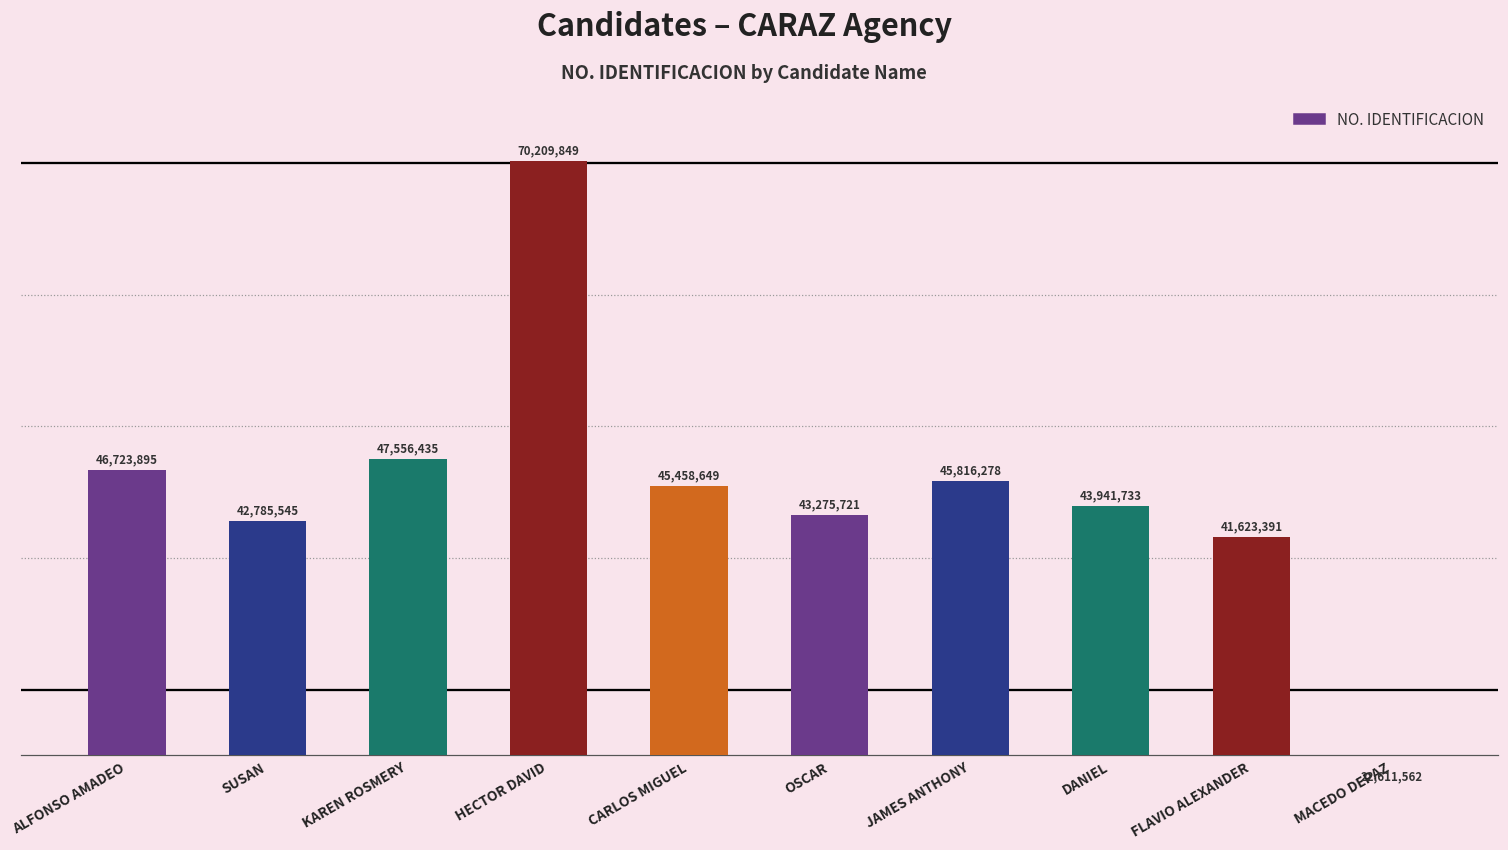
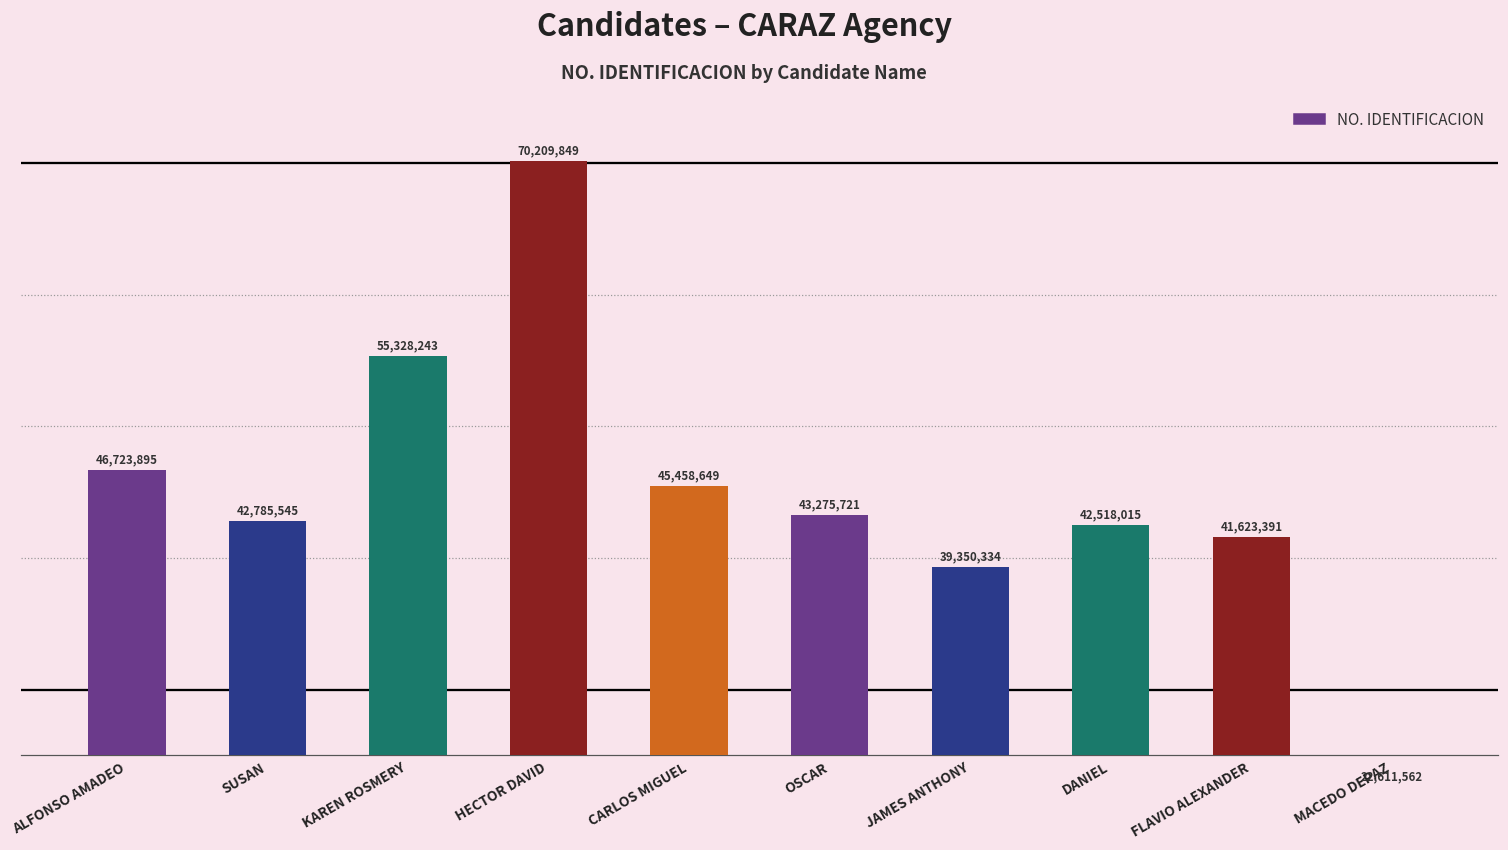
  {
    "ALFONSO AMADEO": "46,723,895",
    "SUSAN": "42,785,545",
-   "KAREN ROSMERY": "47,556,435",
+   "KAREN ROSMERY": "55,328,243",
    "HECTOR DAVID": "70,209,849",
    "CARLOS MIGUEL": "45,458,649",
    "OSCAR": "43,275,721",
-   "JAMES ANTHONY": "45,816,278",
-   "DANIEL": "43,941,733",
+   "JAMES ANTHONY": "39,350,334",
+   "DANIEL": "42,518,015",
    "FLAVIO ALEXANDER": "41,623,391"
  }
